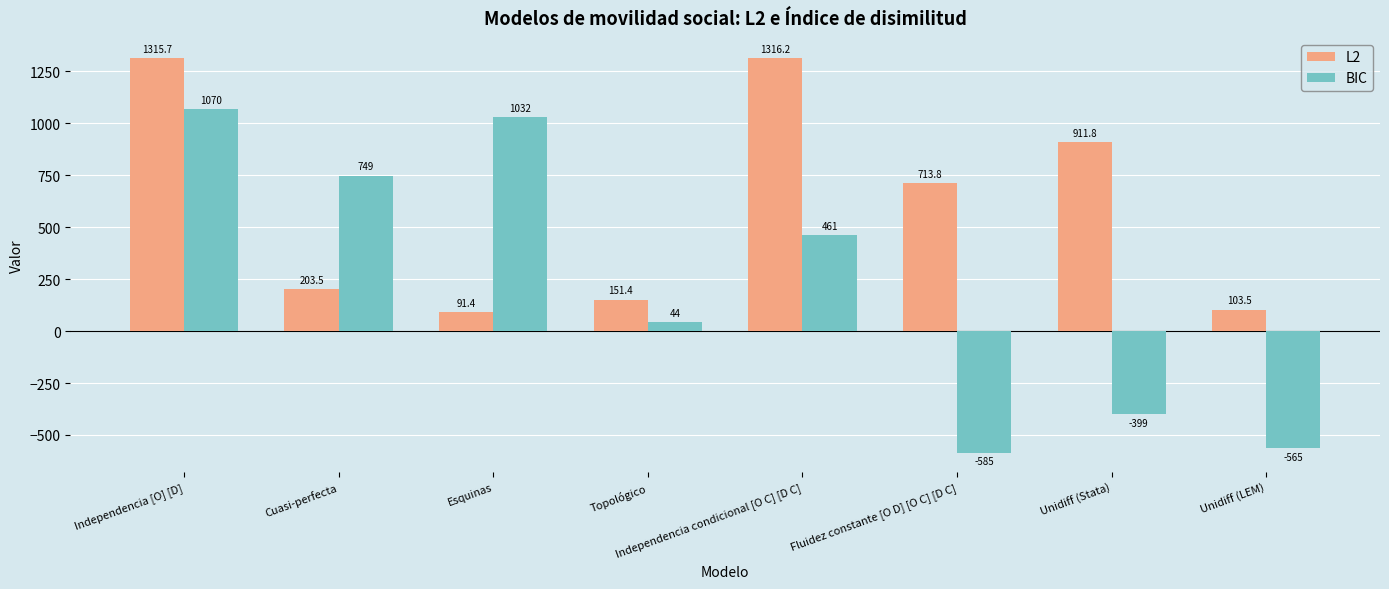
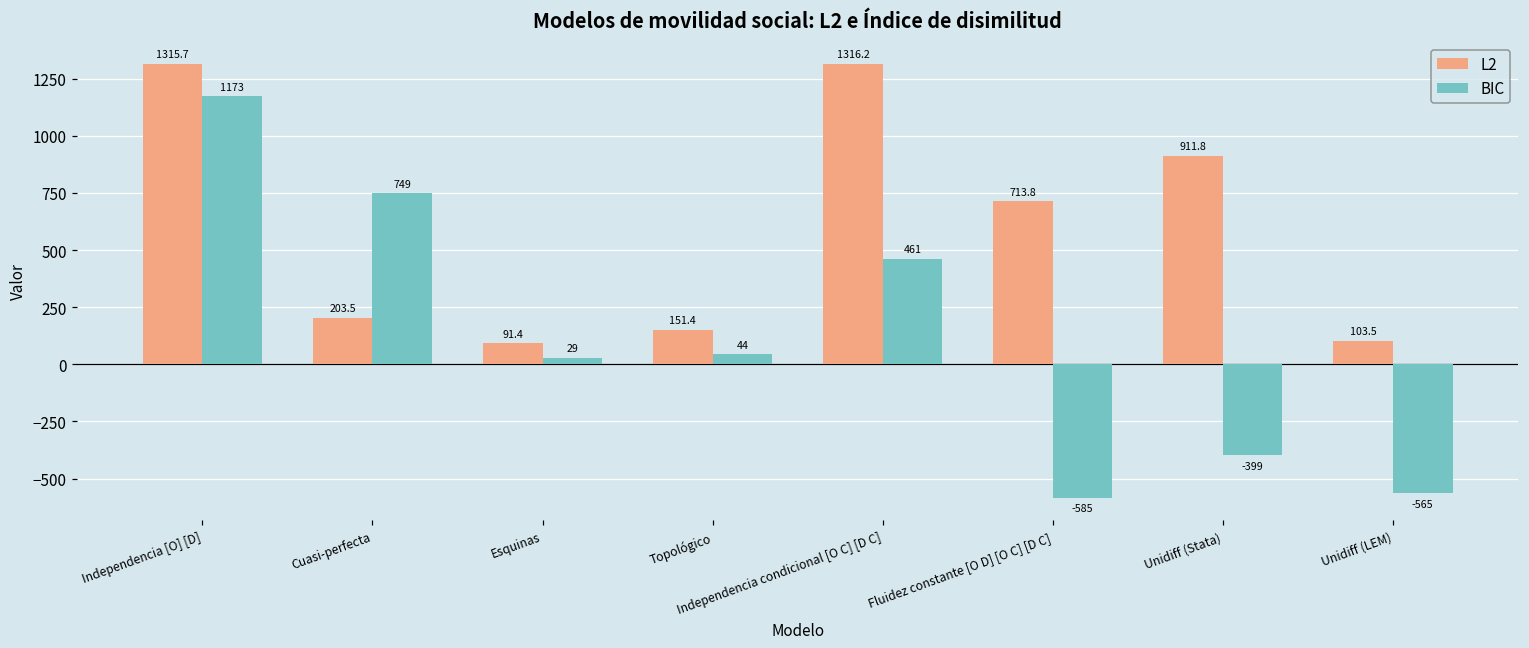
  {
    "L2": {
      "Independencia [O] [D]": 1315.7,
      "Cuasi-perfecta": 203.5,
      "Esquinas": 91.4,
      "Topológico": 151.4,
      "Independencia condicional [O C] [D C]": 1316.2,
      "Fluidez constante [O D] [O C] [D C]": 713.8,
      "Unidiff (Stata)": 911.8,
      "Unidiff (LEM)": 103.5
    },
    "BIC": {
-     "Independencia [O] [D]": 1070,
+     "Independencia [O] [D]": 1173,
      "Cuasi-perfecta": 749,
-     "Esquinas": 1032,
+     "Esquinas": 29,
      "Topológico": 44,
      "Independencia condicional [O C] [D C]": 461,
      "Fluidez constante [O D] [O C] [D C]": -585,
      "Unidiff (Stata)": -399,
      "Unidiff (LEM)": -565
    }
  }
